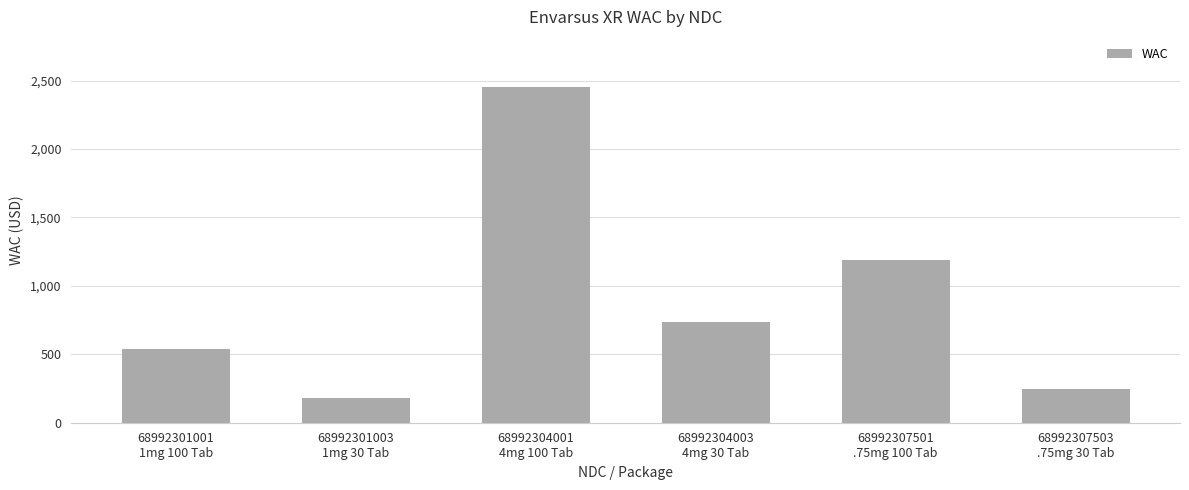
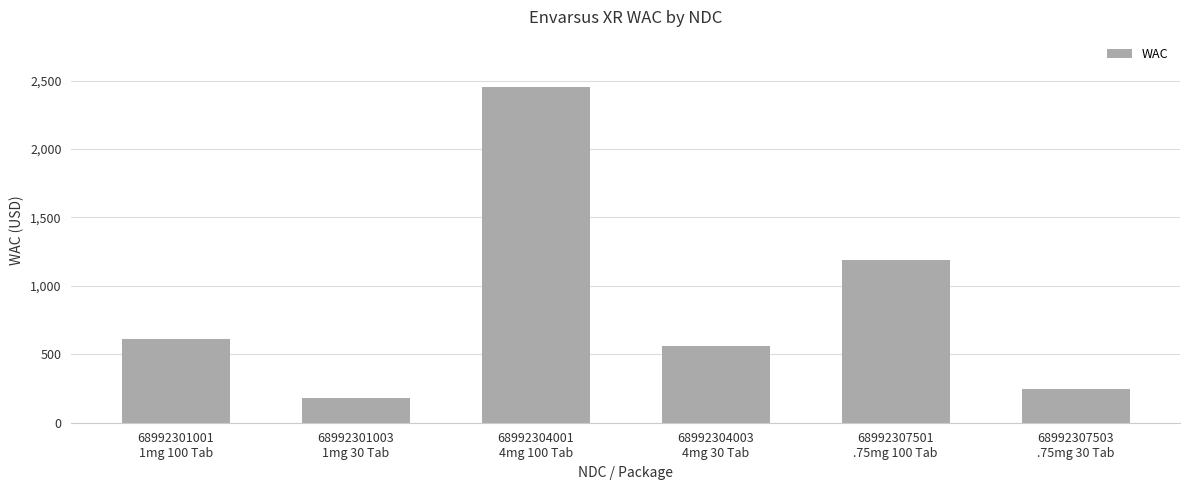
  {
-   "68992301001 1mg 100 Tab": "540",
+   "68992301001 1mg 100 Tab": "610",
    "68992301003 1mg 30 Tab": "180",
    "68992304001 4mg 100 Tab": "2,450",
-   "68992304003 4mg 30 Tab": "740",
+   "68992304003 4mg 30 Tab": "560",
    "68992307501 .75mg 100 Tab": "1,190",
    "68992307503 .75mg 30 Tab": "240"
  }
